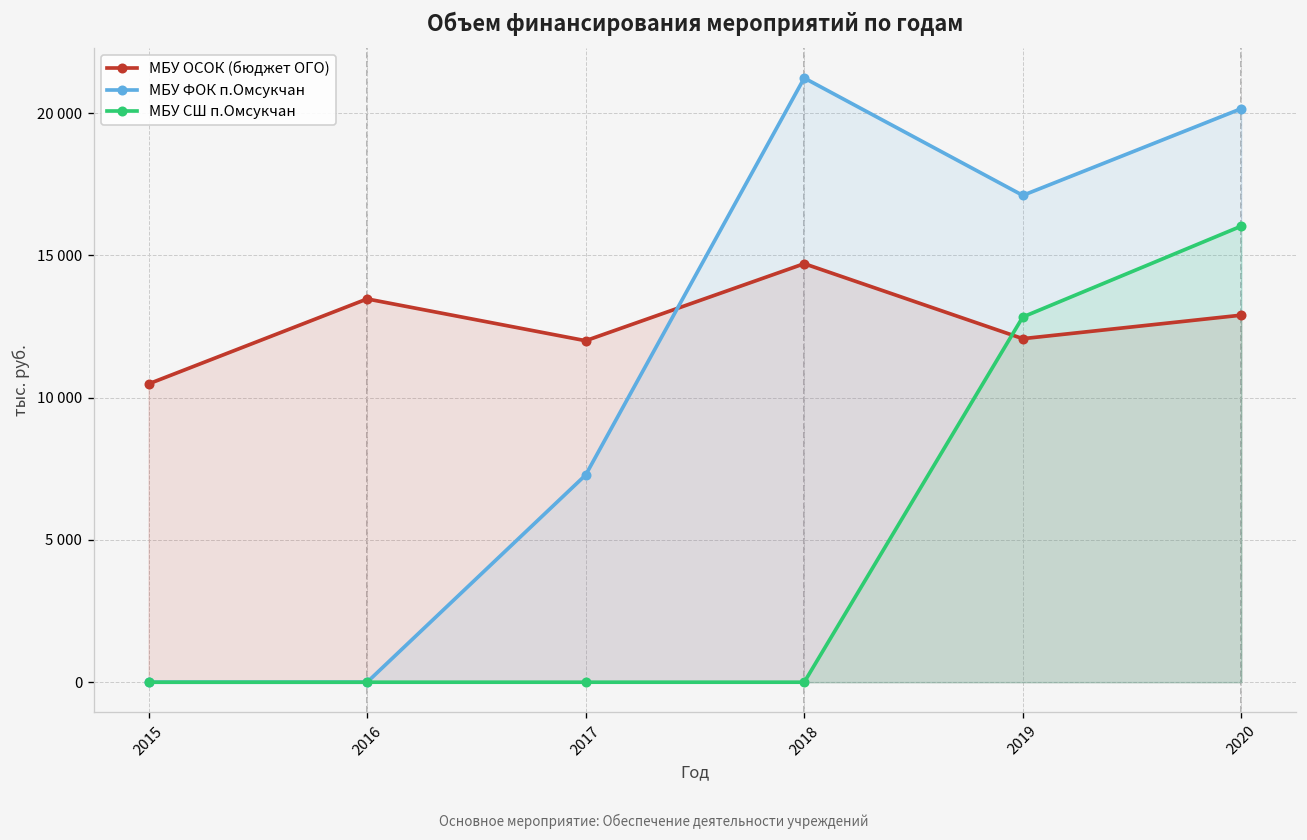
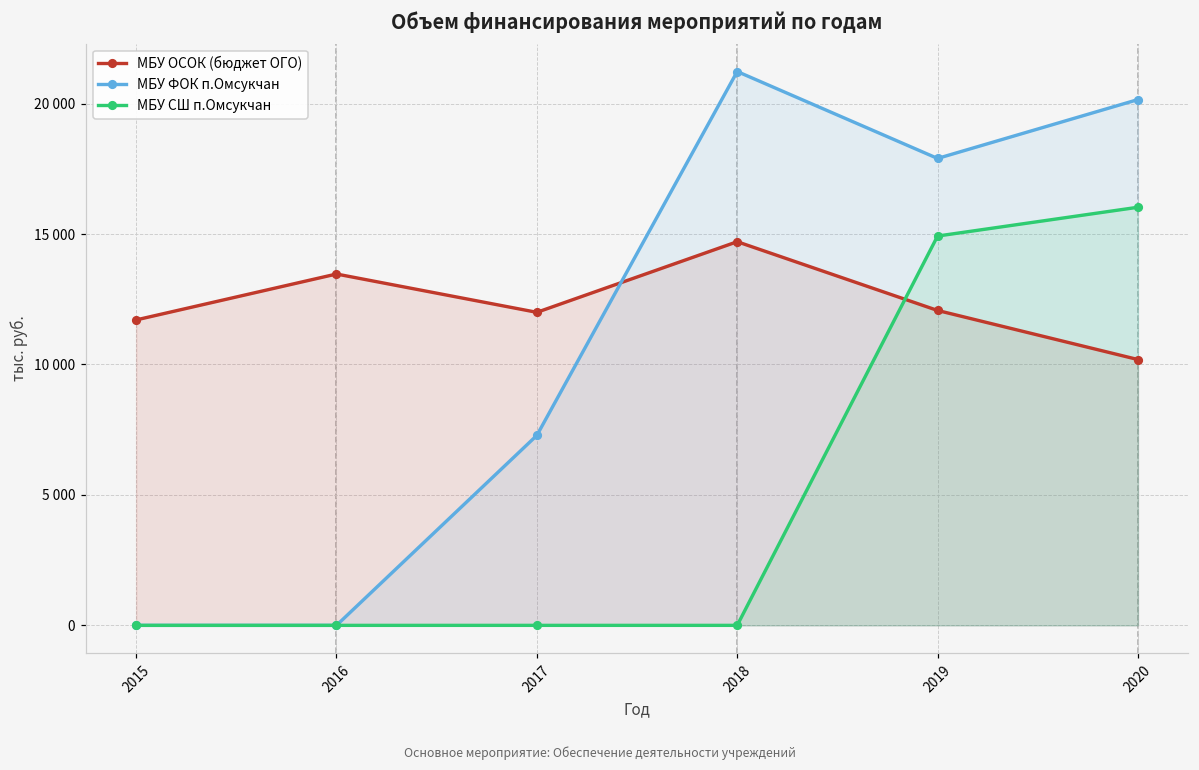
  {
    "МБУ ОСОК (бюджет ОГО)": {
-     "2015": 10500,
+     "2015": 11700,
      "2016": 13500,
      "2017": 12000,
      "2018": 14700,
      "2019": 12100,
-     "2020": 12900
+     "2020": 10200
    },
    "МБУ ФОК п.Омсукчан": {
      "2017": 7300,
      "2018": 21200,
-     "2019": 17100,
+     "2019": 17900,
      "2020": 20200
    },
    "МБУ СШ п.Омсукчан": {
      "2017": 0,
      "2018": 0,
-     "2019": 12800,
+     "2019": 14900,
      "2020": 16000
    }
  }
